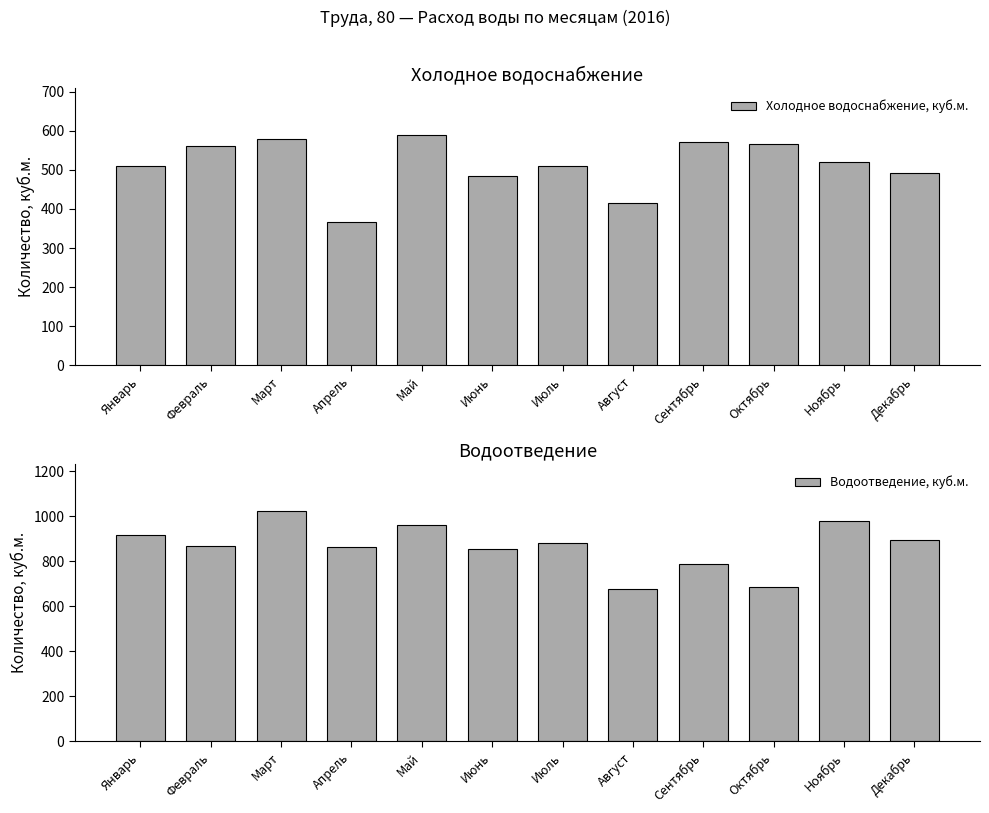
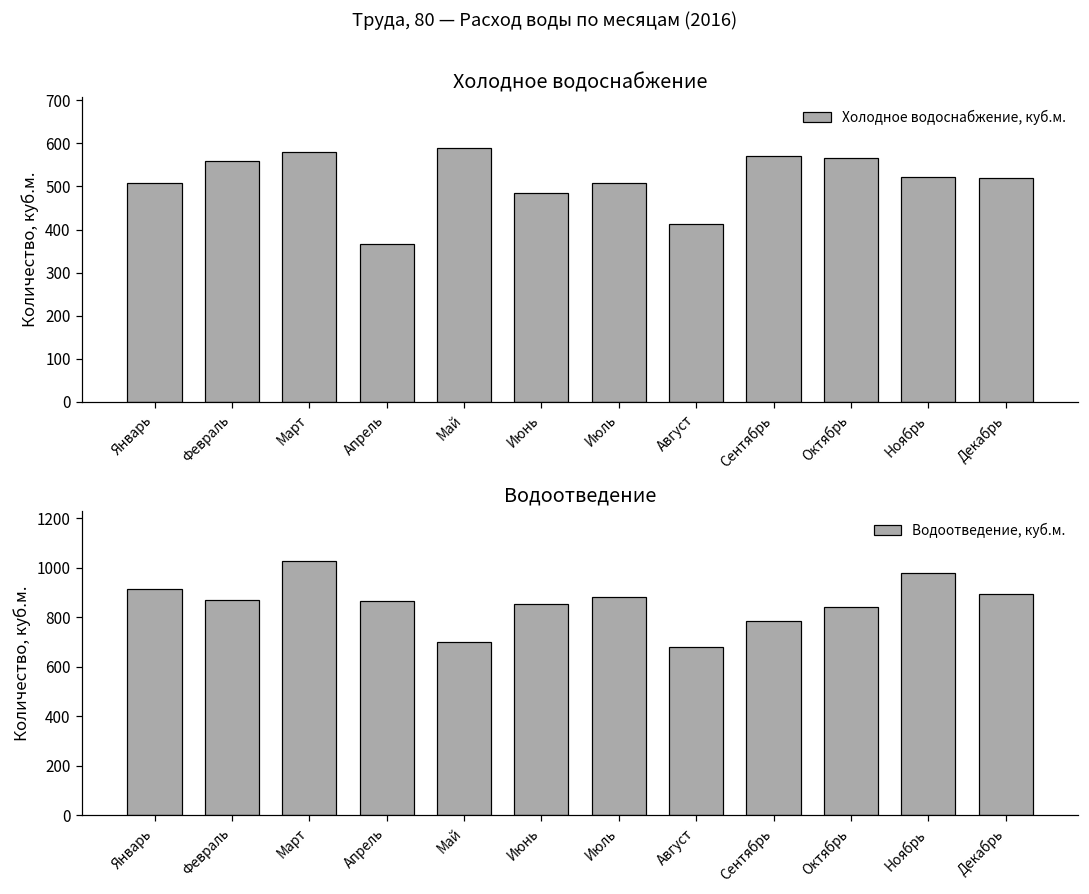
  {
    "Холодное водоснабжение": {
      "Январь": 510,
      "Февраль": 560,
      "Март": 580,
      "Апрель": 370,
      "Май": 590,
      "Июнь": 480,
      "Июль": 510,
      "Август": 410,
      "Сентябрь": 570,
      "Октябрь": 570,
      "Ноябрь": 520,
-     "Декабрь": 490
+     "Декабрь": 520
    },
    "Водоотведение": {
      "Январь": 910,
      "Февраль": 870,
      "Март": 1030,
      "Апрель": 860,
-     "Май": 960,
+     "Май": 700,
      "Июнь": 850,
      "Июль": 880,
      "Август": 680,
      "Сентябрь": 790,
-     "Октябрь": 690,
+     "Октябрь": 840,
      "Ноябрь": 980,
      "Декабрь": 890
    }
  }
